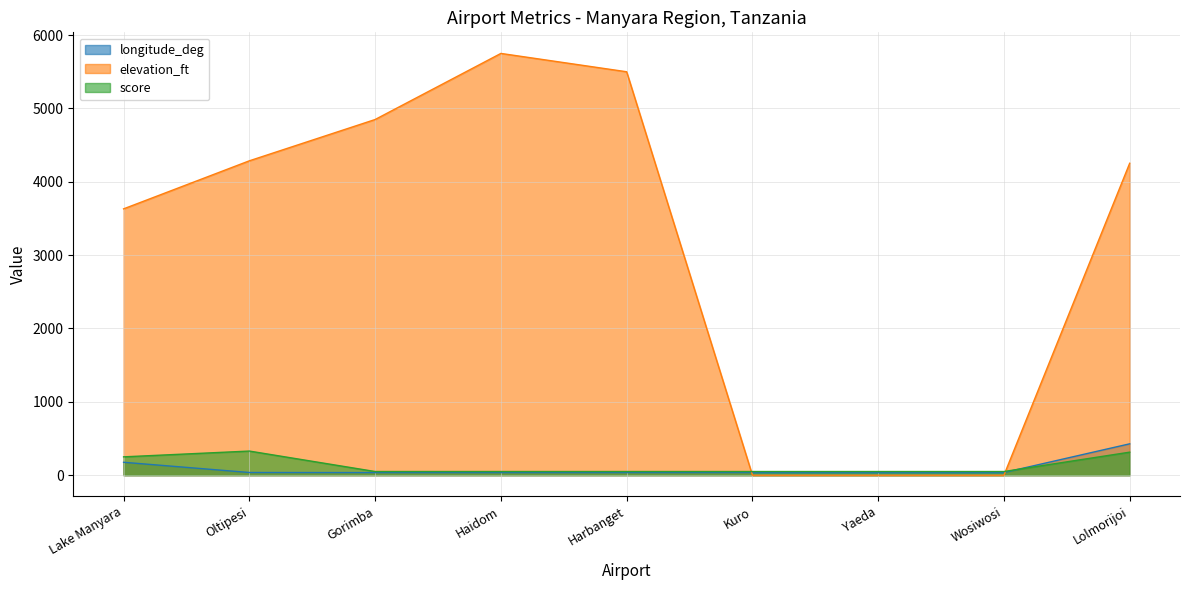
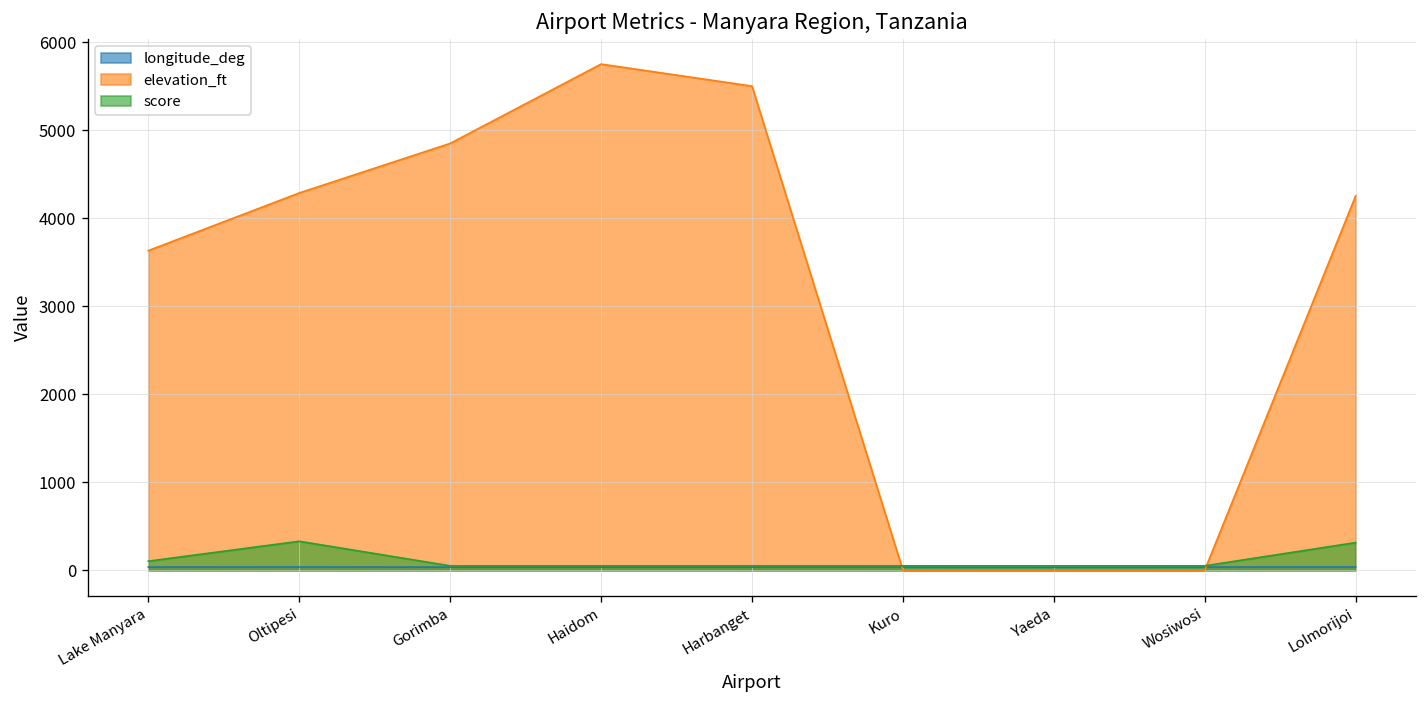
  {
    "longitude_deg": {
-     "Lake Manyara": 200,
+     "Lake Manyara": 0,
      "Oltipesi": 0,
-     "Lolmorijoi": 400
+     "Lolmorijoi": 0
    },
    "elevation_ft": {
      "Lake Manyara": 3600,
      "Oltipesi": 4300,
      "Gorimba": 4800,
      "Haidom": 5800,
      "Harbanget": 5500,
      "Kuro": 0,
      "Yaeda": 0,
      "Wosiwosi": 0,
      "Lolmorijoi": 4300
    },
    "score": {
-     "Lake Manyara": 300,
+     "Lake Manyara": 100,
      "Oltipesi": 300,
      "Lolmorijoi": 300
    }
  }
